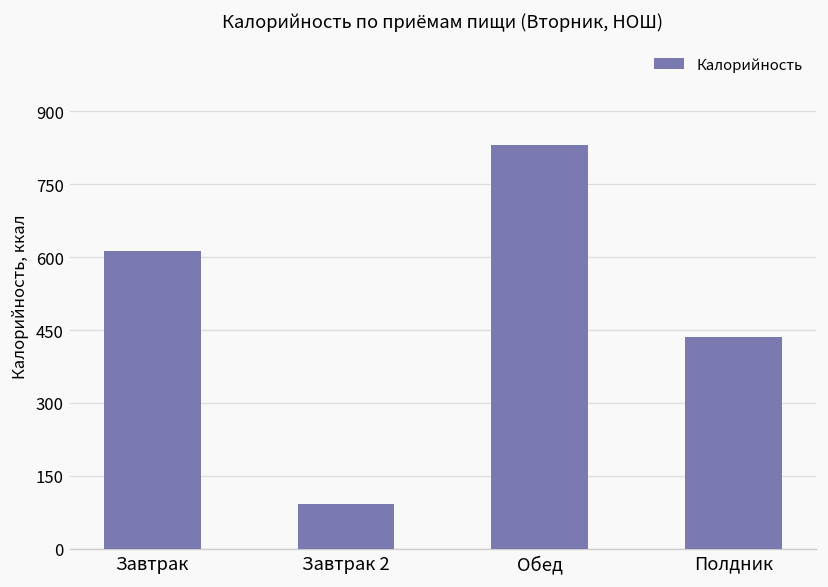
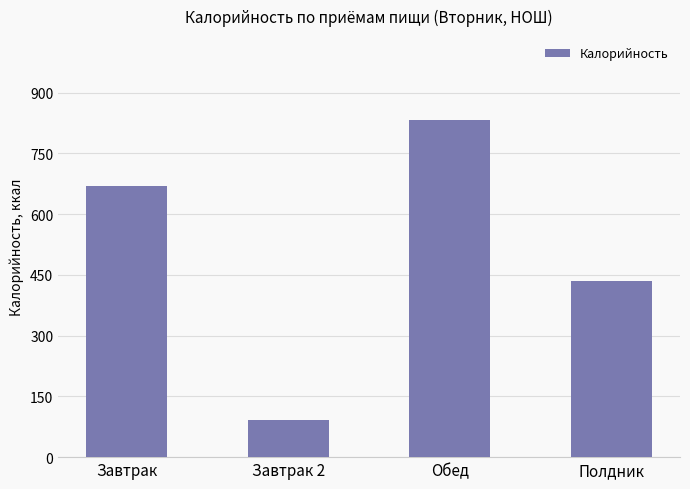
  {
-   "Завтрак": 610,
+   "Завтрак": 670,
    "Завтрак 2": 90,
    "Обед": 830,
    "Полдник": 440
  }
